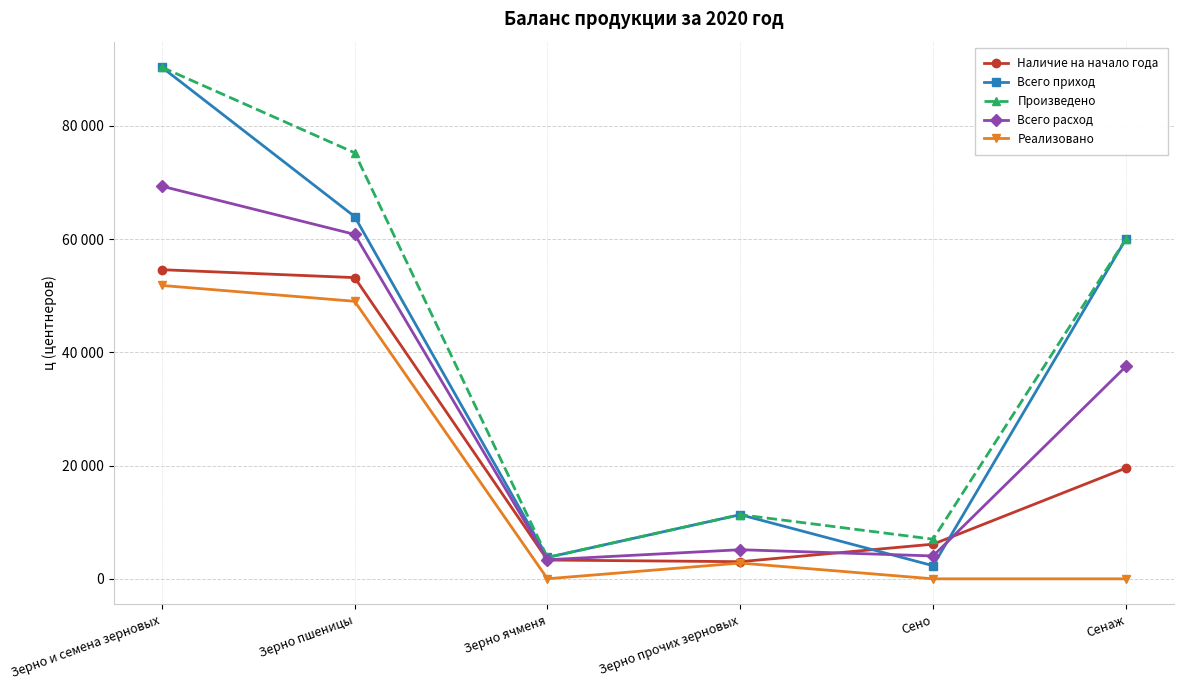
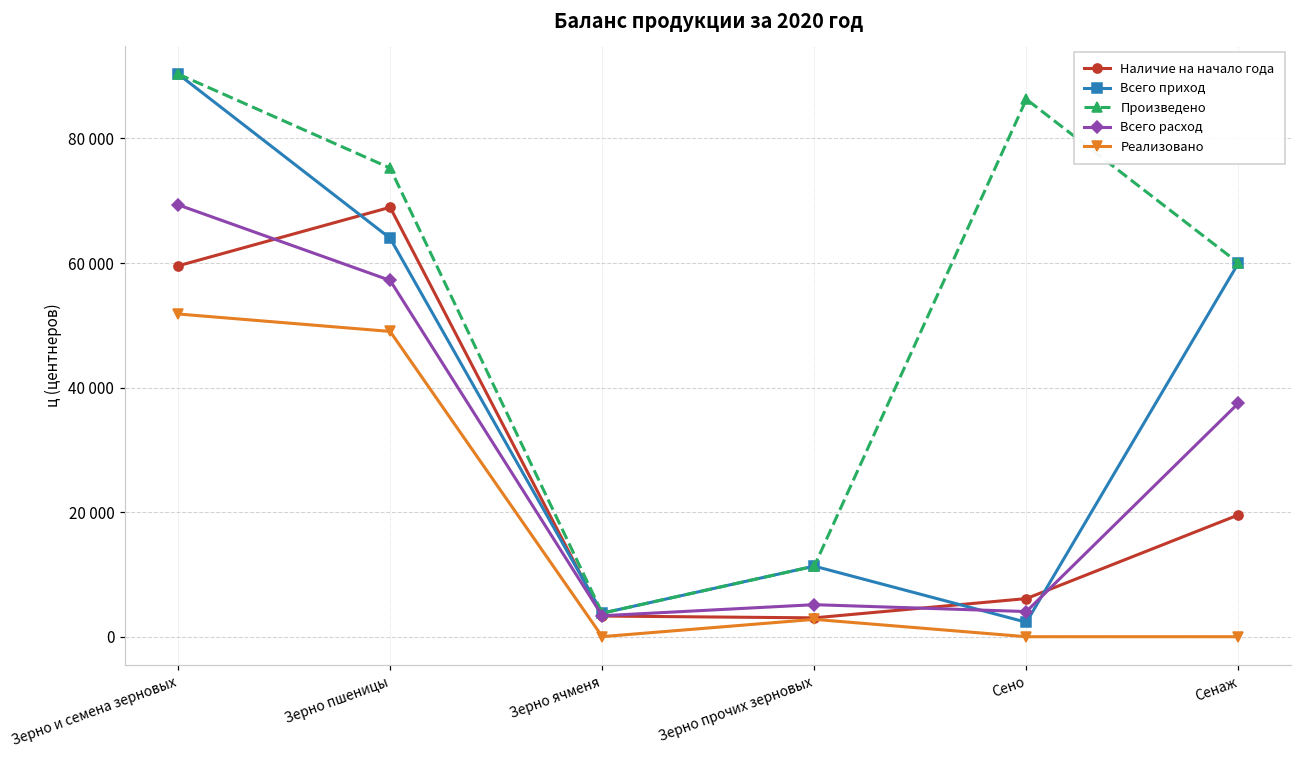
  {
    "Наличие на начало года": {
-     "Зерно и семена зерновых": 55000,
-     "Зерно пшеницы": 53000,
+     "Зерно и семена зерновых": 60000,
+     "Зерно пшеницы": 69000,
      "Сено": 6000,
      "Сенаж": 20000
    },
    "Всего приход": {
      "Зерно пшеницы": 64000,
      "Сено": 2000
    },
    "Произведено": {
      "Зерно пшеницы": 75000,
-     "Сено": 7000
+     "Сено": 86000
    },
    "Всего расход": {
      "Зерно и семена зерновых": 69000,
-     "Зерно пшеницы": 61000,
+     "Зерно пшеницы": 57000,
      "Зерно прочих зерновых": 5000,
      "Сено": 4000,
      "Сенаж": 38000
    },
    "Реализовано": {
      "Зерно и семена зерновых": 52000,
      "Зерно пшеницы": 49000,
      "Зерно ячменя": 0,
      "Сено": 0,
      "Сенаж": 0
    }
  }
